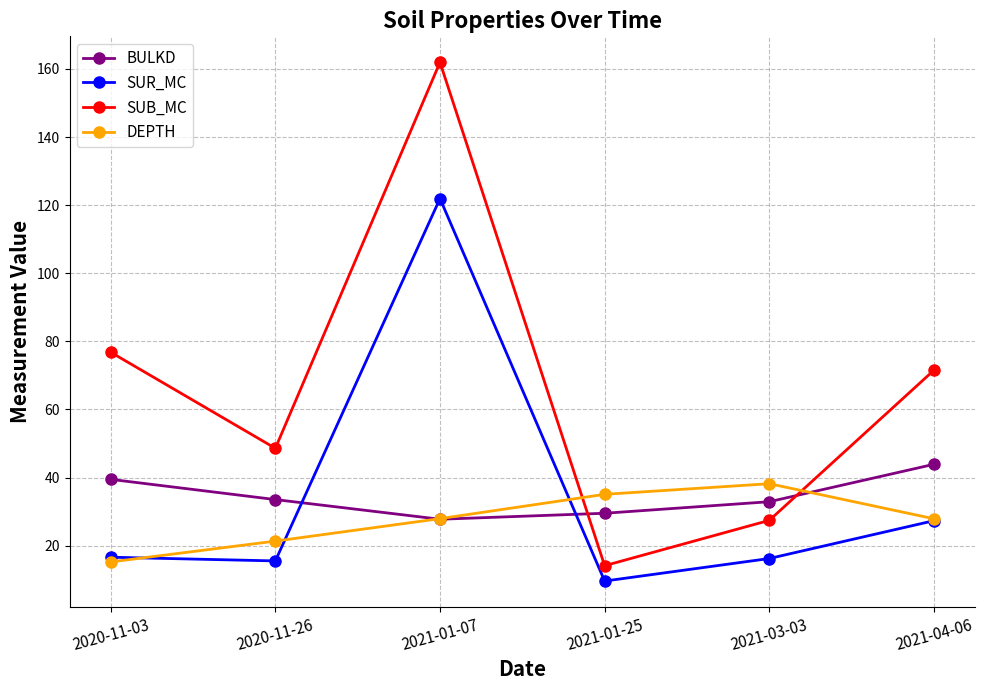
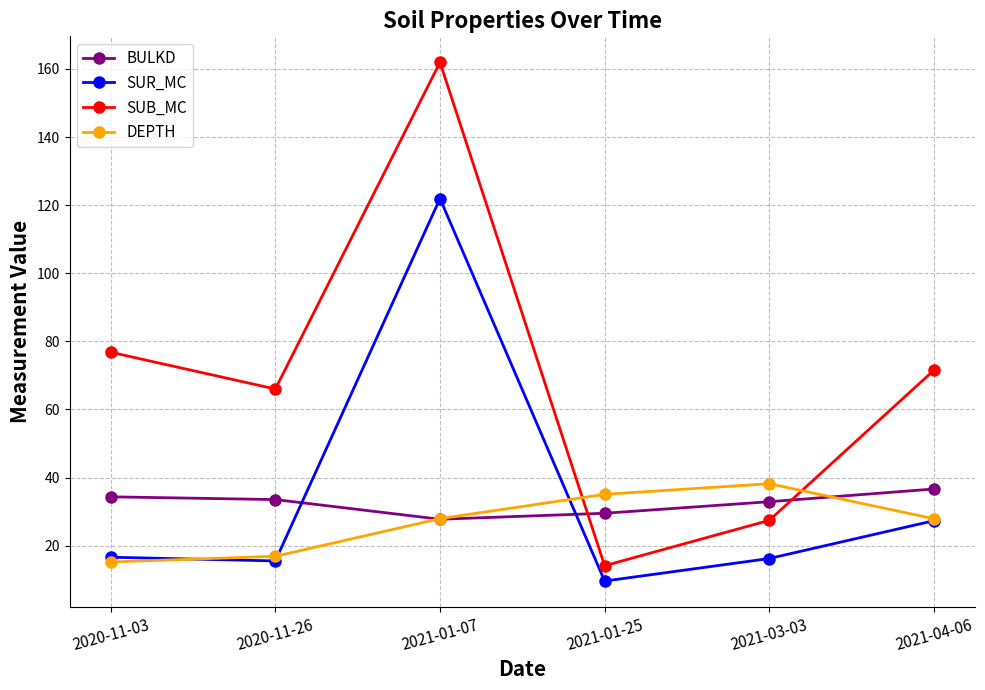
  {
    "BULKD": {
-     "2020-11-03": 39,
+     "2020-11-03": 34,
      "2020-11-26": 34,
      "2021-01-25": 30,
      "2021-03-03": 33,
-     "2021-04-06": 44
+     "2021-04-06": 37
    },
    "SUR_MC": {
      "2020-11-03": 17,
      "2020-11-26": 16,
      "2021-01-07": 122,
      "2021-01-25": 10,
      "2021-03-03": 16
    },
    "SUB_MC": {
      "2020-11-03": 77,
-     "2020-11-26": 49,
+     "2020-11-26": 66,
      "2021-01-07": 162,
      "2021-01-25": 14,
      "2021-03-03": 27,
      "2021-04-06": 72
    },
    "DEPTH": {
      "2020-11-03": 15,
-     "2020-11-26": 21,
+     "2020-11-26": 17,
      "2021-01-25": 35,
      "2021-03-03": 38
    }
  }
